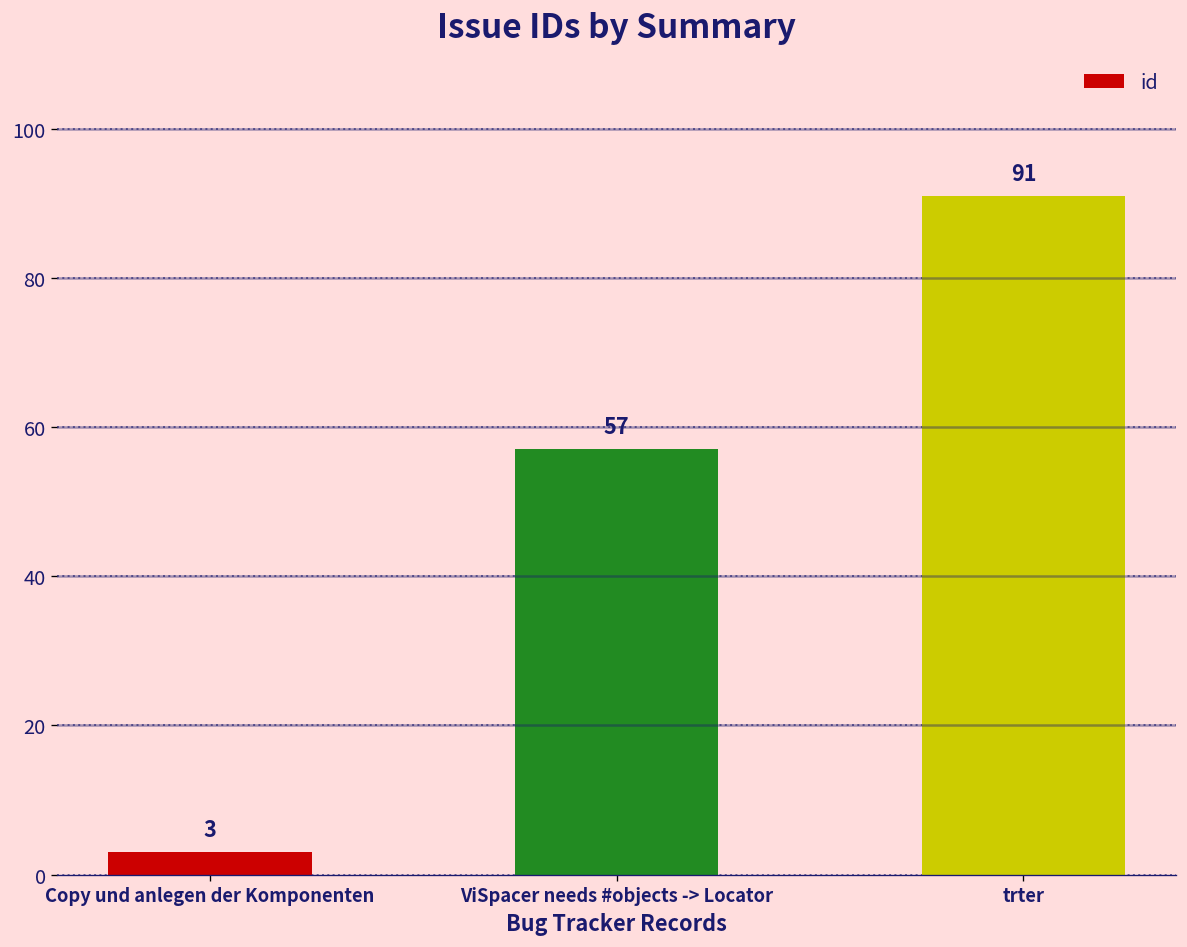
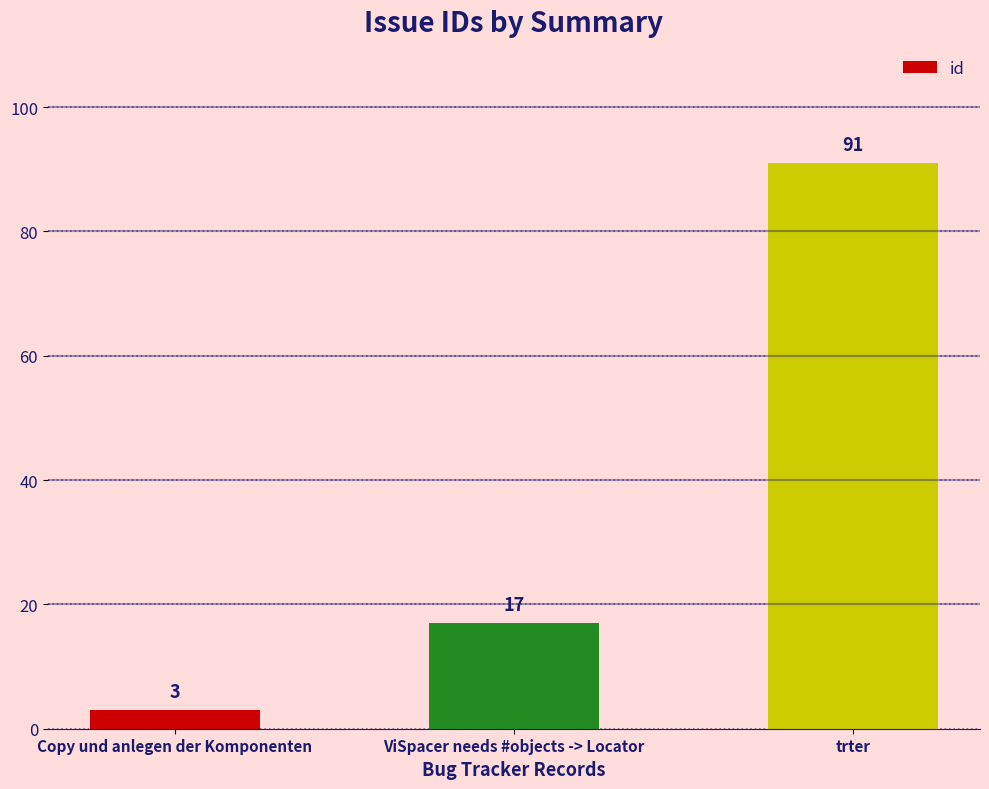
  {
    "Copy und anlegen der Komponenten": 3,
-   "ViSpacer needs #objects -> Locator": 57,
+   "ViSpacer needs #objects -> Locator": 17,
    "trter": 91
  }
